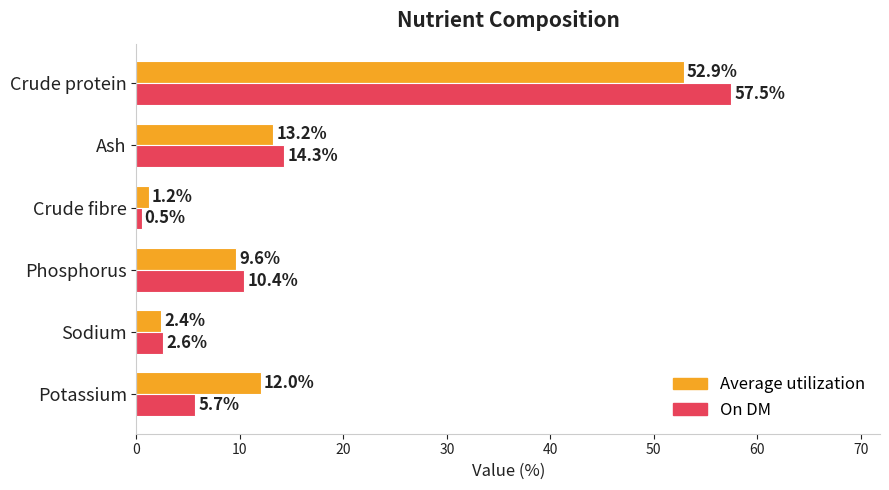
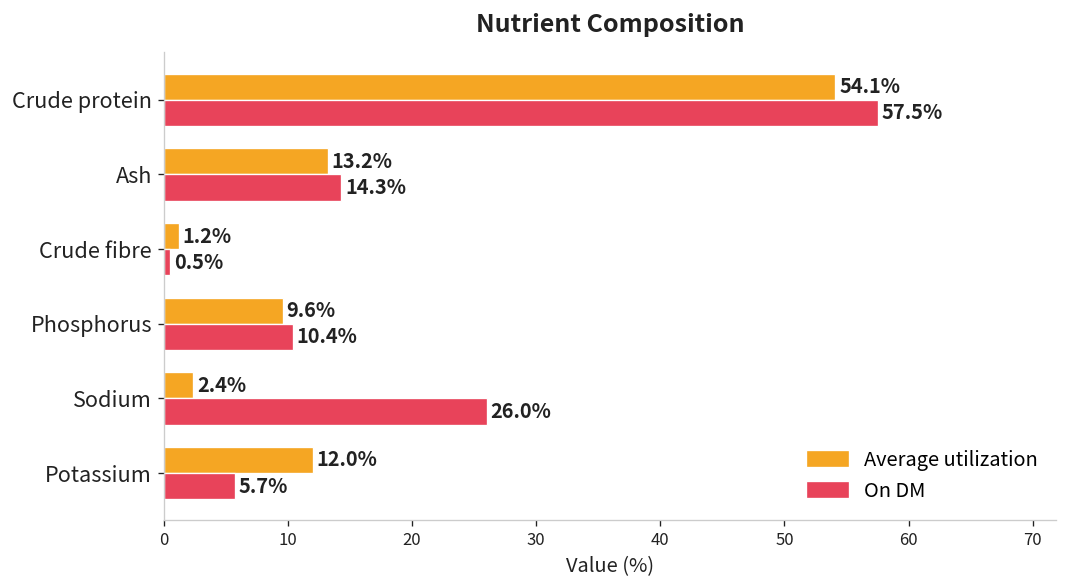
  {
    "Average utilization": {
-     "Crude protein": "52.9%",
+     "Crude protein": "54.1%",
      "Ash": "13.2%",
      "Crude fibre": "1.2%",
      "Phosphorus": "9.6%",
      "Sodium": "2.4%",
      "Potassium": "12.0%"
    },
    "On DM": {
      "Crude protein": "57.5%",
      "Ash": "14.3%",
      "Crude fibre": "0.5%",
      "Phosphorus": "10.4%",
-     "Sodium": "2.6%",
+     "Sodium": "26.0%",
      "Potassium": "5.7%"
    }
  }
